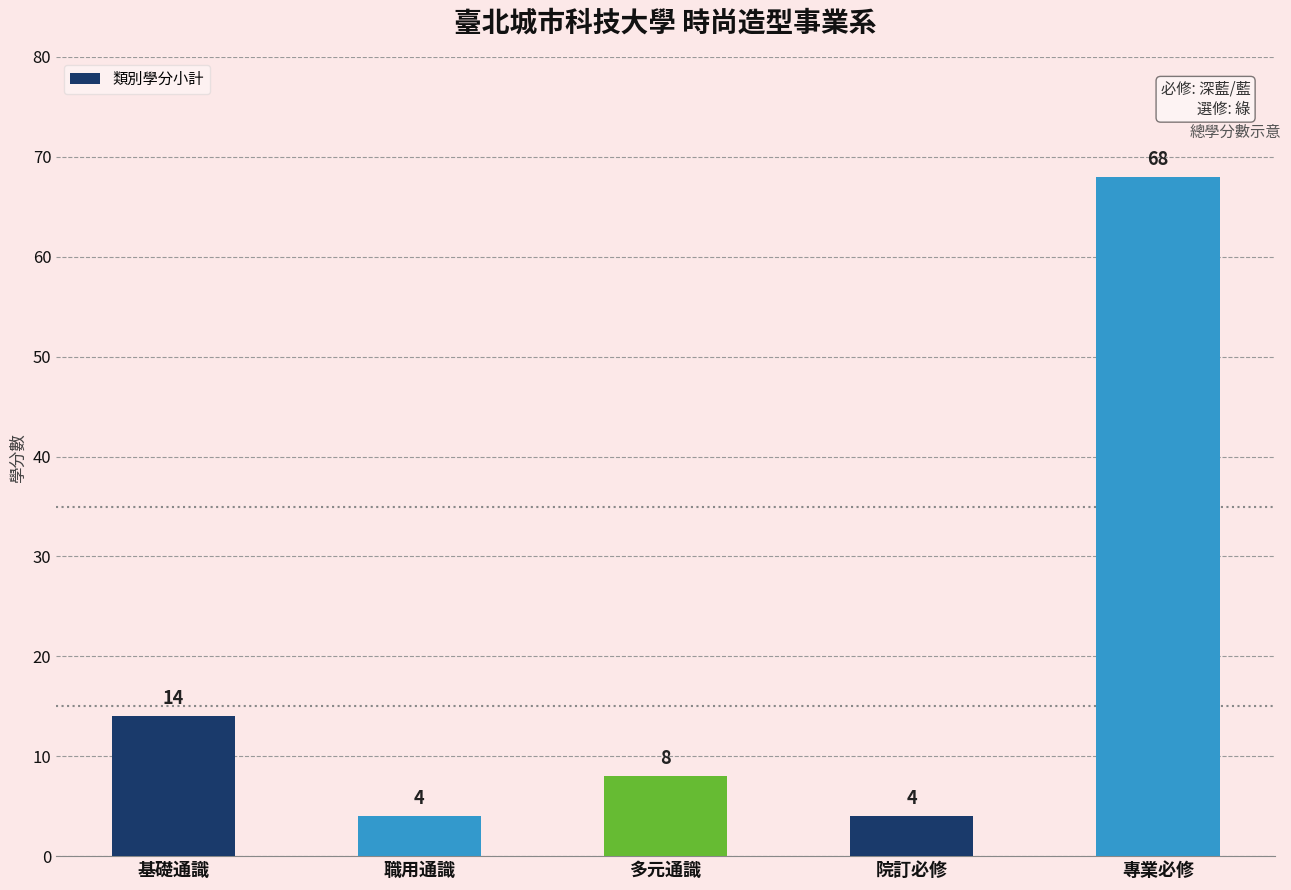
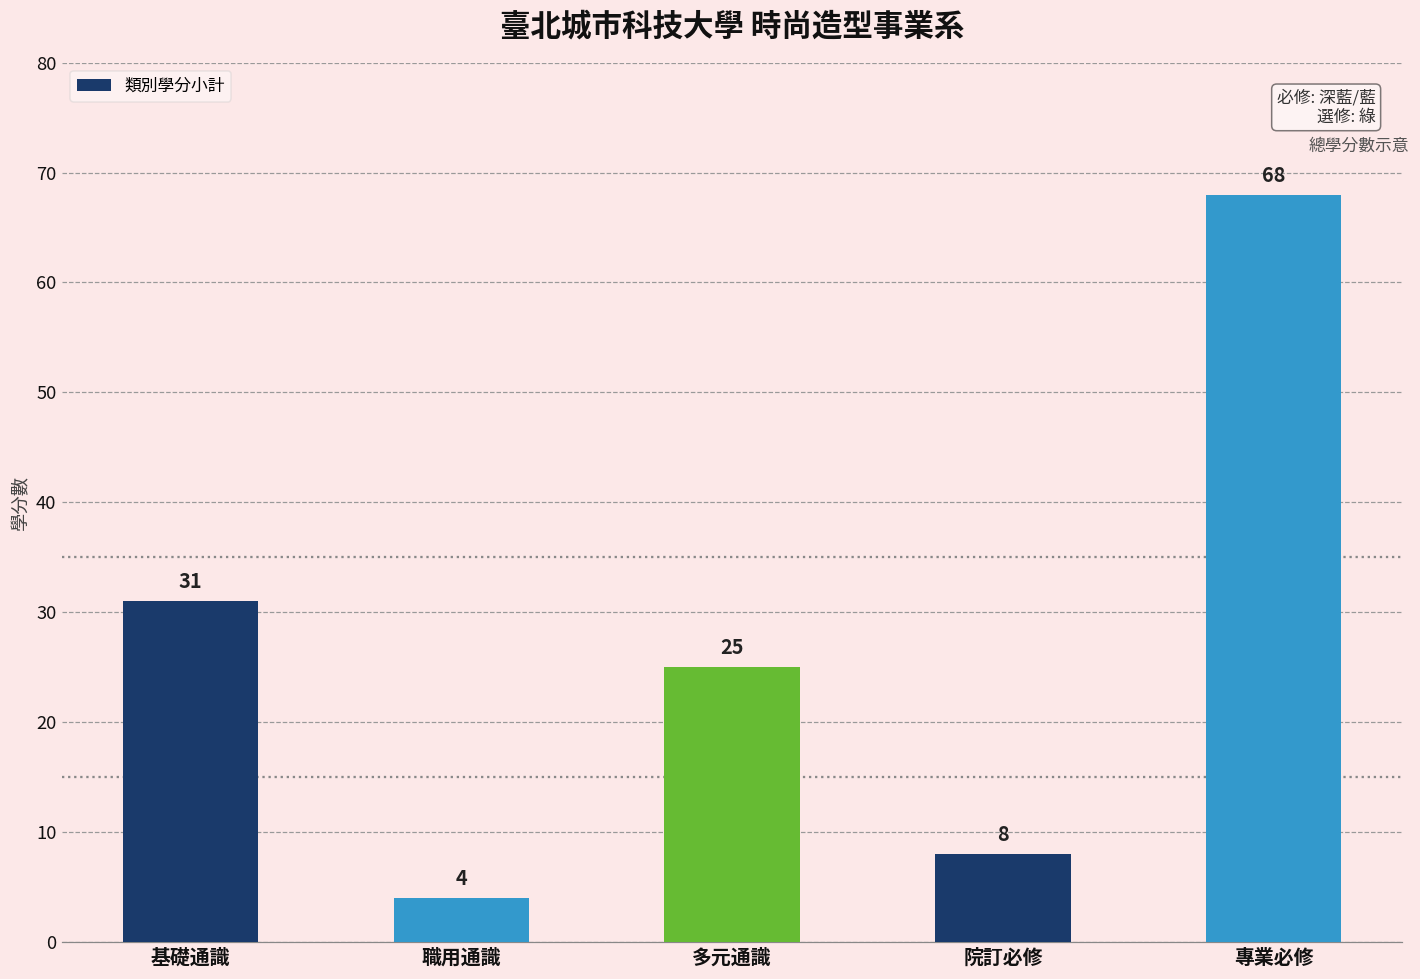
  {
-   "基礎通識": 14,
+   "基礎通識": 31,
    "職用通識": 4,
-   "多元通識": 8,
-   "院訂必修": 4,
+   "多元通識": 25,
+   "院訂必修": 8,
    "專業必修": 68
  }
